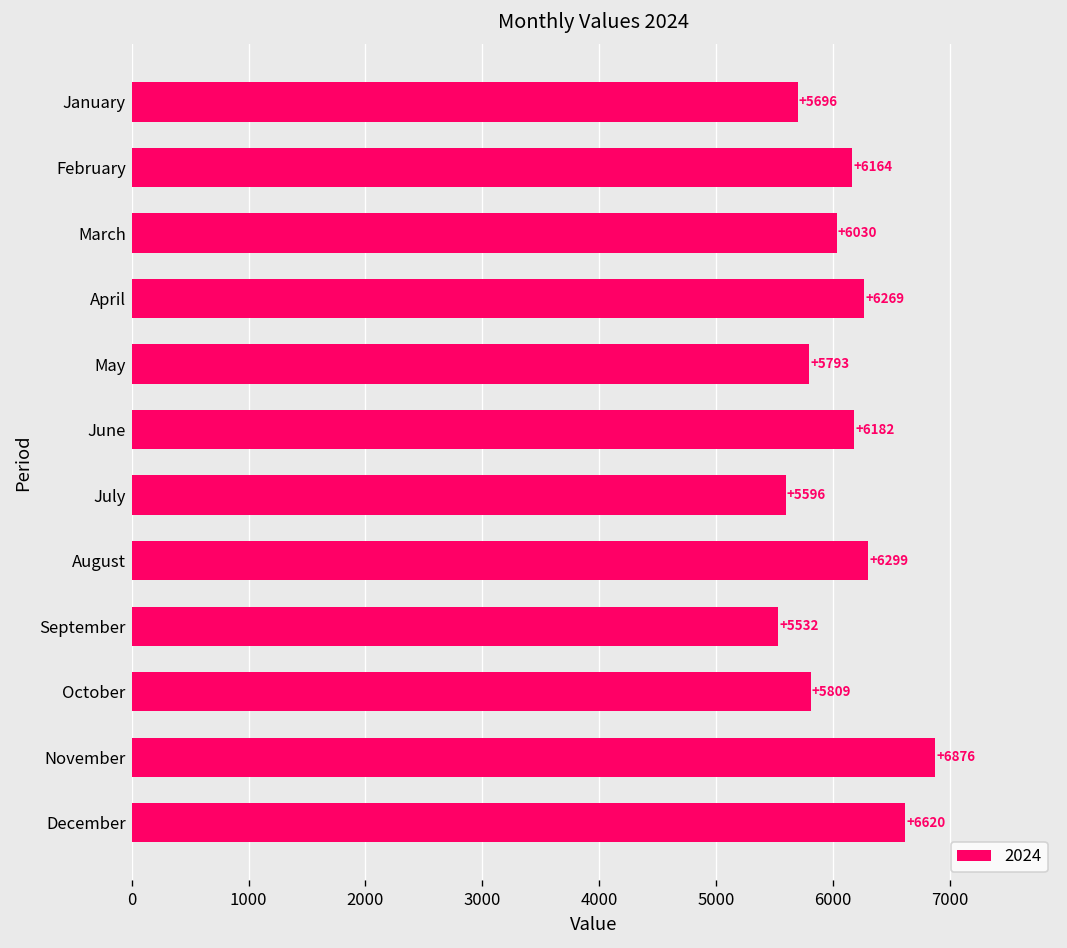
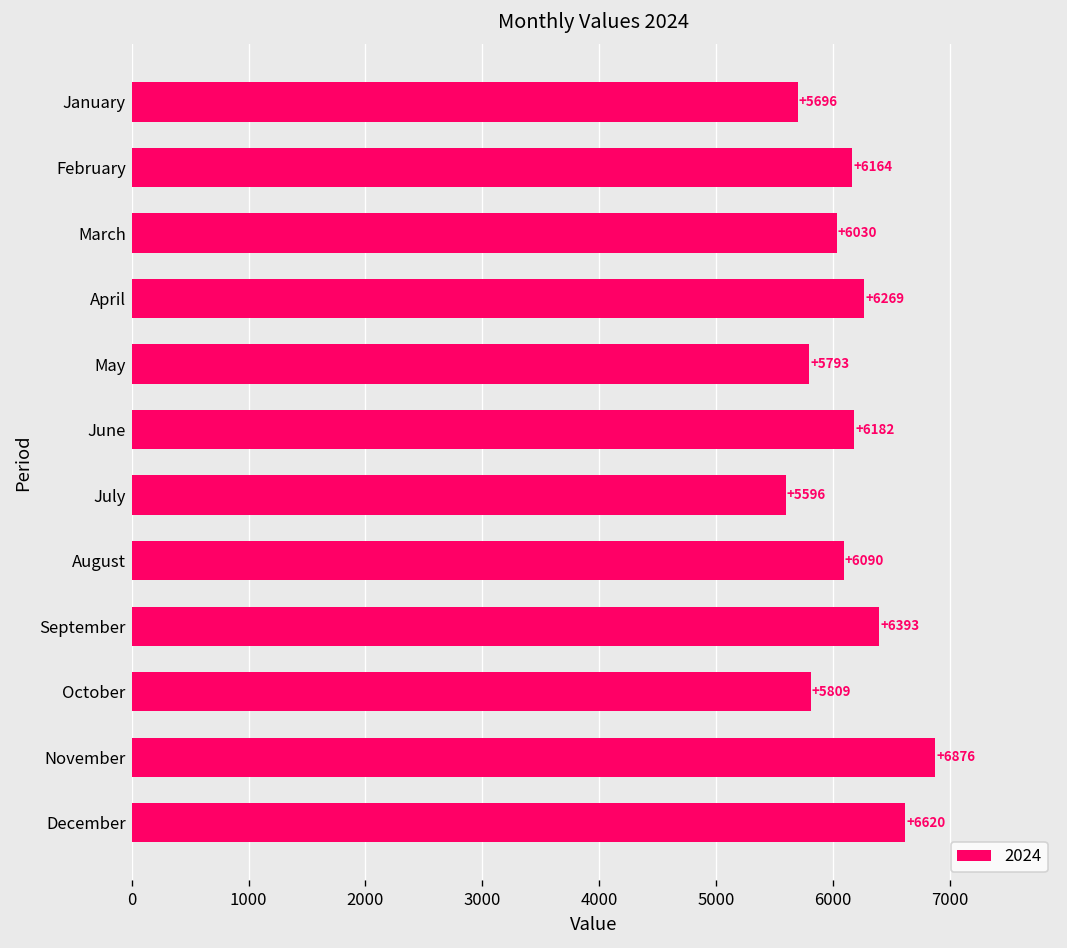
  {
    "January": "+5696",
    "February": "+6164",
    "March": "+6030",
    "April": "+6269",
    "June": "+6182",
    "July": "+5596",
-   "August": "+6299",
-   "September": "+5532",
+   "August": "+6090",
+   "September": "+6393",
    "October": "+5809",
    "November": "+6876",
    "December": "+6620"
  }
